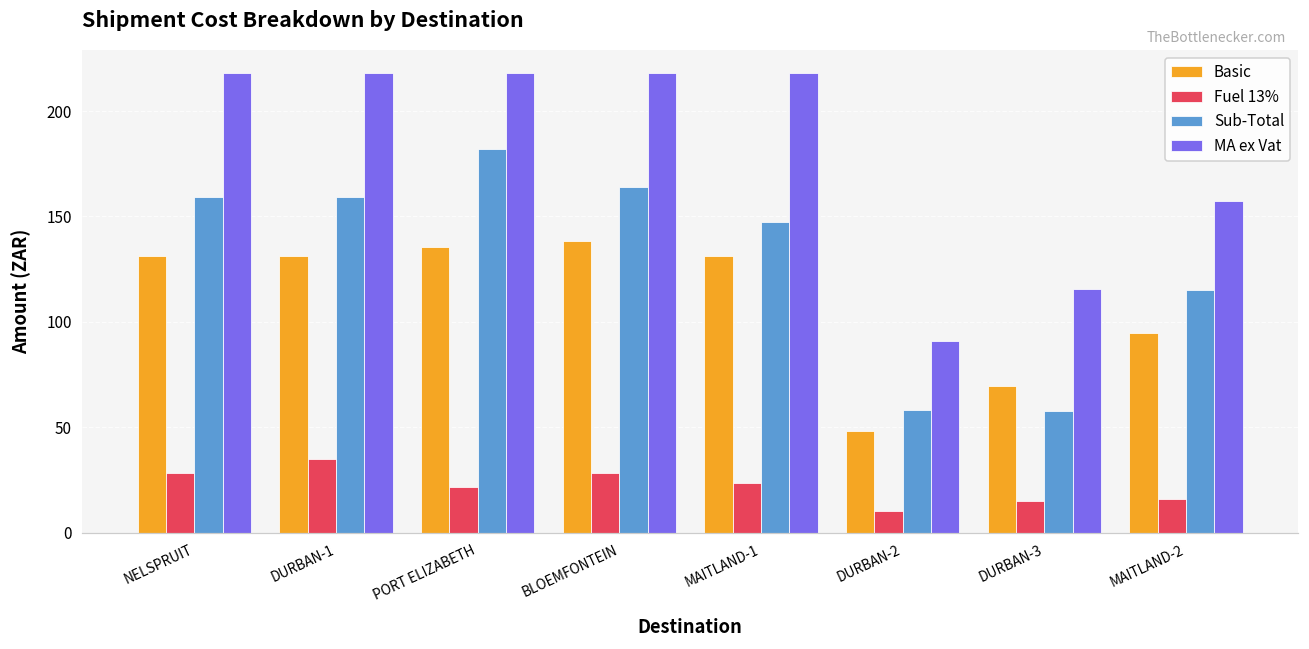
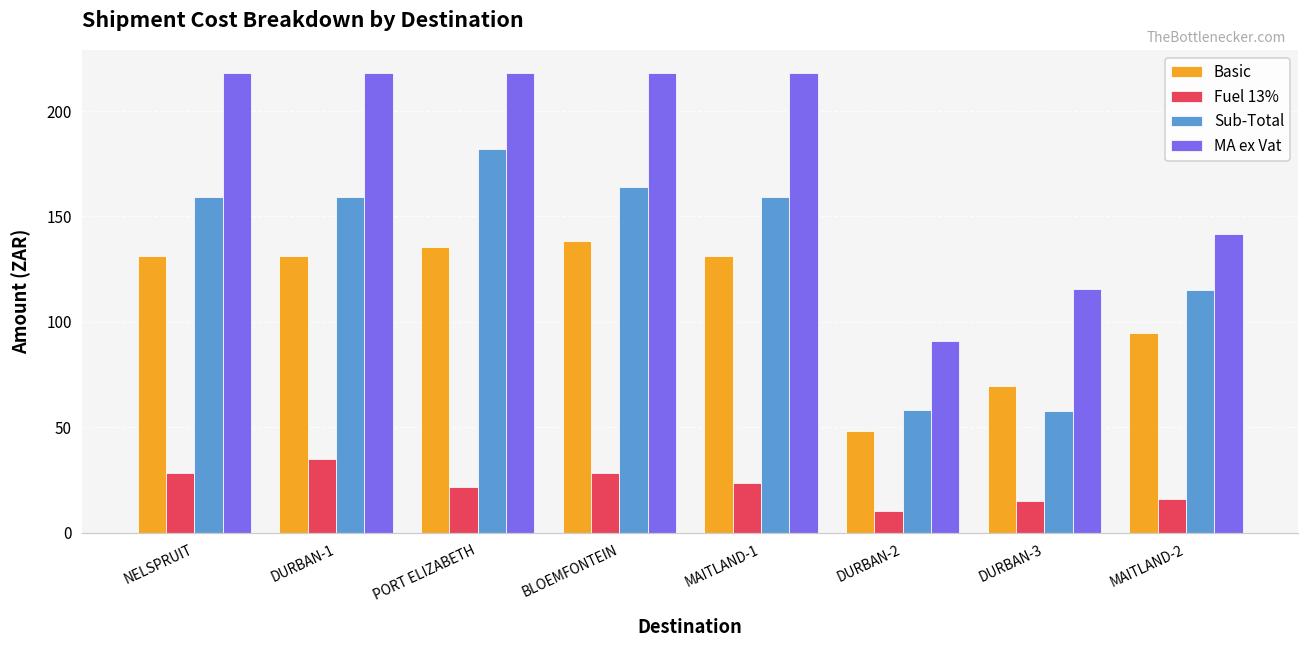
  {
    "Basic": {
      "NELSPRUIT": 131,
      "DURBAN-1": 131,
      "PORT ELIZABETH": 135,
      "BLOEMFONTEIN": 139,
      "MAITLAND-1": 131,
      "DURBAN-2": 48,
      "DURBAN-3": 69,
      "MAITLAND-2": 95
    },
    "Fuel 13%": {
      "NELSPRUIT": 28,
      "DURBAN-1": 35,
      "PORT ELIZABETH": 22,
      "BLOEMFONTEIN": 28,
      "MAITLAND-1": 24,
      "DURBAN-2": 10,
      "DURBAN-3": 15,
      "MAITLAND-2": 16
    },
    "Sub-Total": {
      "NELSPRUIT": 159,
      "DURBAN-1": 159,
      "PORT ELIZABETH": 182,
      "BLOEMFONTEIN": 164,
-     "MAITLAND-1": 147,
+     "MAITLAND-1": 159,
      "DURBAN-2": 58,
      "DURBAN-3": 58,
      "MAITLAND-2": 115
    },
    "MA ex Vat": {
      "NELSPRUIT": 218,
      "DURBAN-1": 218,
      "PORT ELIZABETH": 218,
      "BLOEMFONTEIN": 218,
      "MAITLAND-1": 218,
      "DURBAN-2": 91,
      "DURBAN-3": 115,
-     "MAITLAND-2": 157
+     "MAITLAND-2": 142
    }
  }
